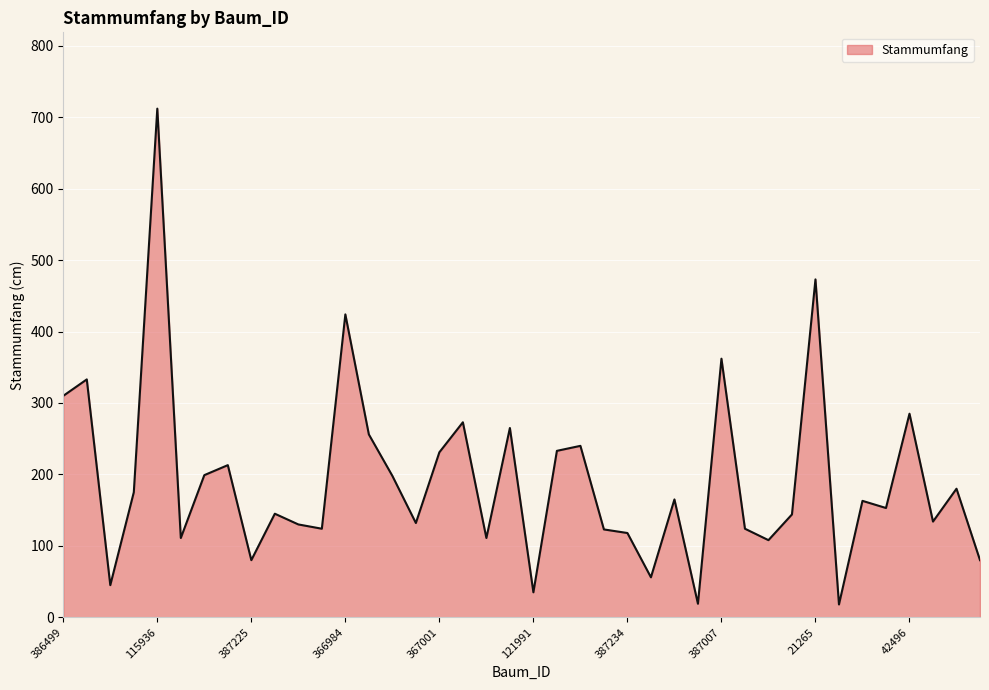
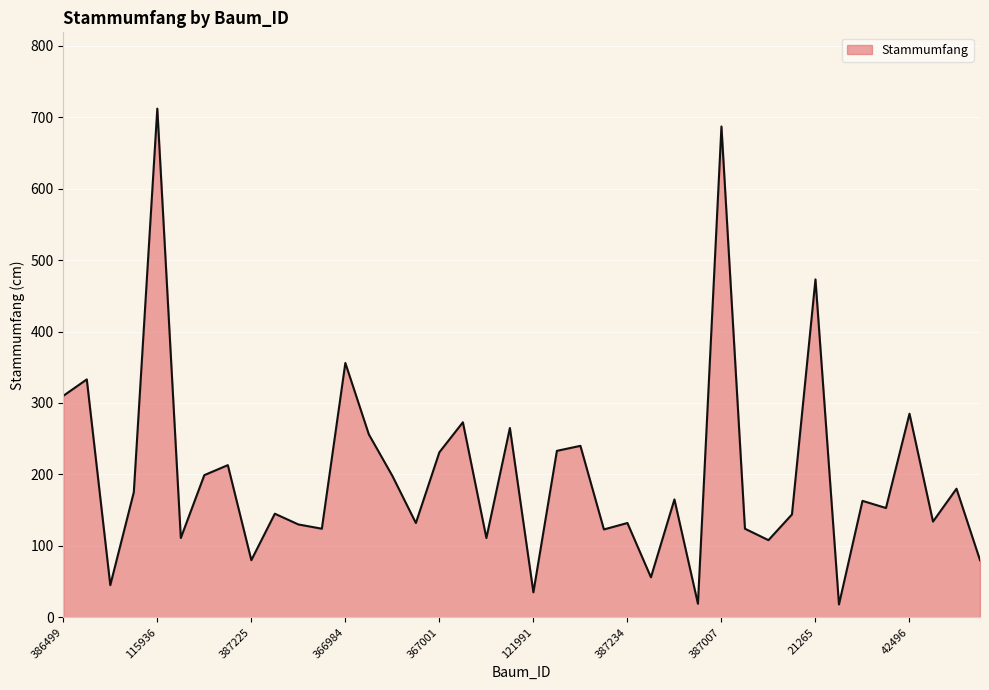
  {
    "386499": 310,
    "115936": 710,
    "387225": 80,
-   "366984": 420,
+   "366984": 360,
    "367001": 230,
    "121991": 40,
-   "387234": 120,
-   "387007": 360,
+   "387234": 130,
+   "387007": 690,
    "21265": 470,
    "42496": 290
  }
